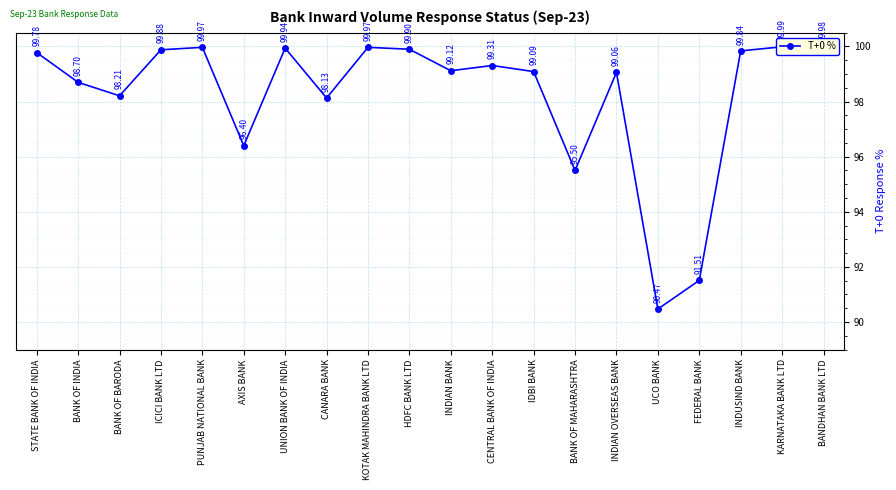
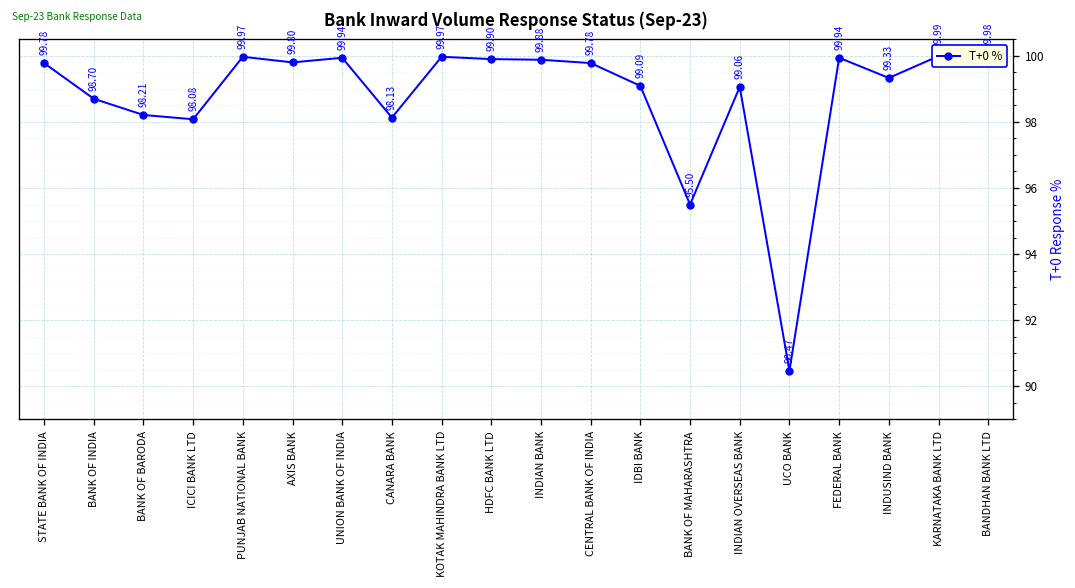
  {
    "STATE BANK OF INDIA": 99.78,
    "BANK OF INDIA": 98.70,
    "BANK OF BARODA": 98.21,
-   "ICICI BANK LTD": 99.88,
+   "ICICI BANK LTD": 98.08,
    "PUNJAB NATIONAL BANK": 99.97,
-   "AXIS BANK": 96.40,
+   "AXIS BANK": 99.80,
    "UNION BANK OF INDIA": 99.94,
    "CANARA BANK": 98.13,
    "KOTAK MAHINDRA BANK LTD": 99.97,
    "HDFC BANK LTD": 99.90,
-   "INDIAN BANK": 99.12,
-   "CENTRAL BANK OF INDIA": 99.31,
+   "INDIAN BANK": 99.88,
+   "CENTRAL BANK OF INDIA": 99.78,
    "IDBI BANK": 99.09,
    "BANK OF MAHARASHTRA": 95.50,
    "INDIAN OVERSEAS BANK": 99.06,
    "UCO BANK": 90.47,
-   "FEDERAL BANK": 91.51,
-   "INDUSIND BANK": 99.84
+   "FEDERAL BANK": 99.94,
+   "INDUSIND BANK": 99.33
  }
